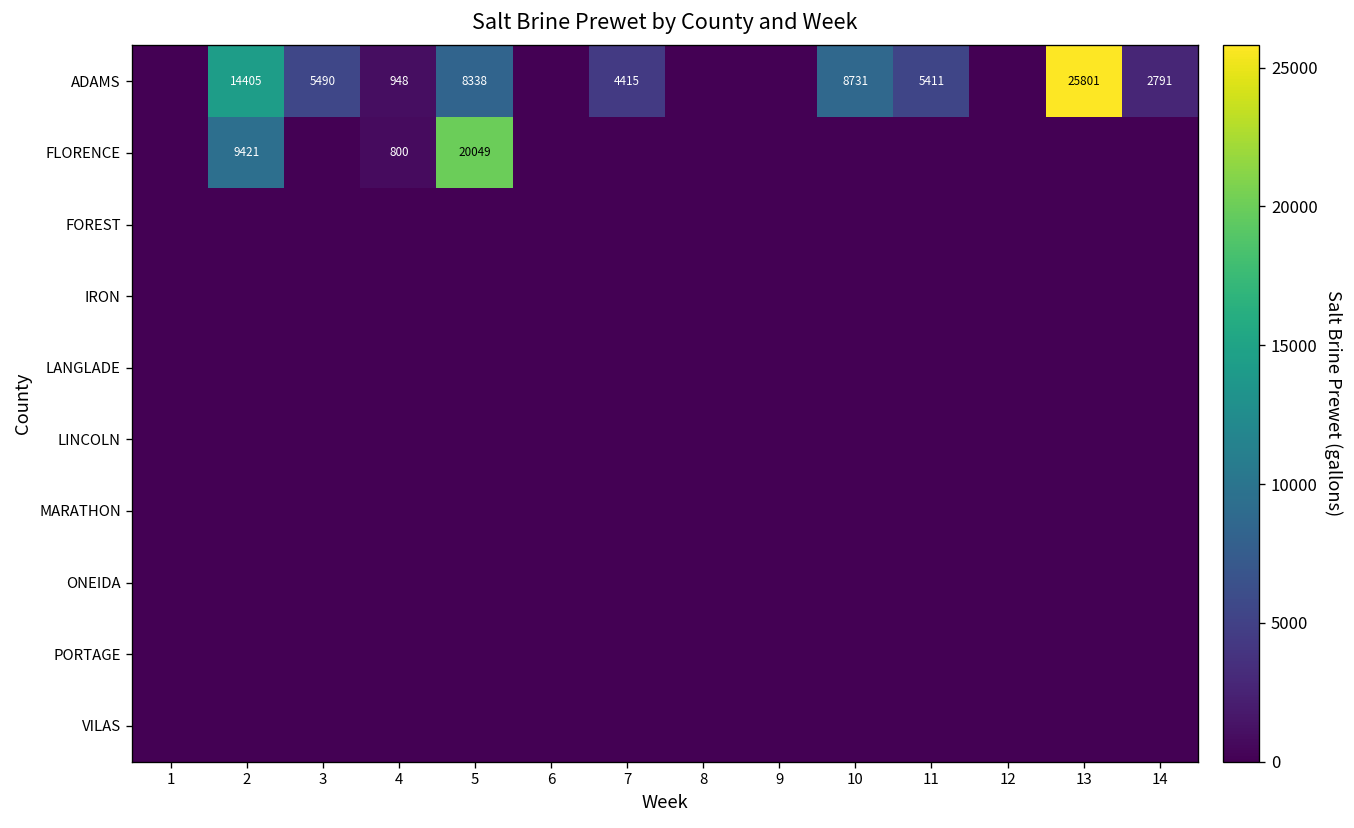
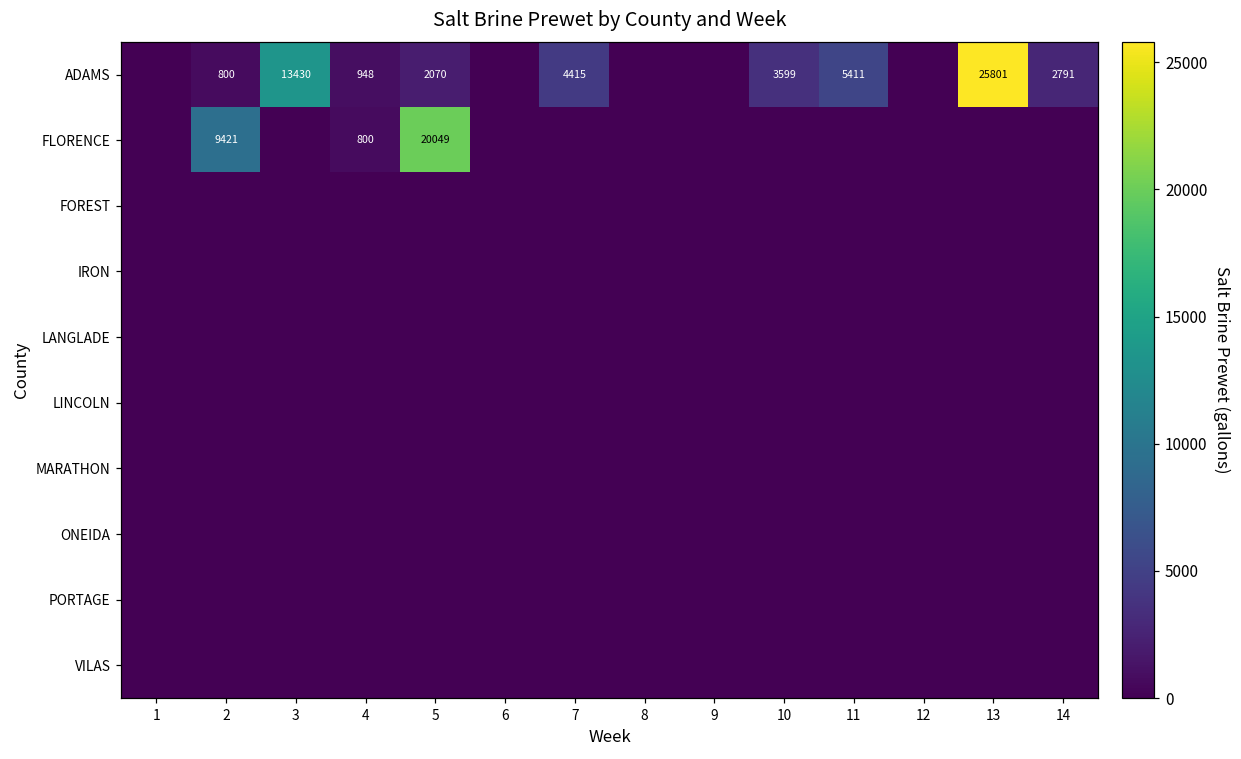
  {
    "ADAMS": {
-     "2": 14405,
-     "3": 5490,
+     "2": 800,
+     "3": 13430,
      "4": 948,
-     "5": 8338,
+     "5": 2070,
      "7": 4415,
-     "10": 8731,
+     "10": 3599,
      "11": 5411,
      "13": 25801,
      "14": 2791
    },
    "FLORENCE": {
      "2": 9421,
      "4": 800,
      "5": 20049
    }
  }
